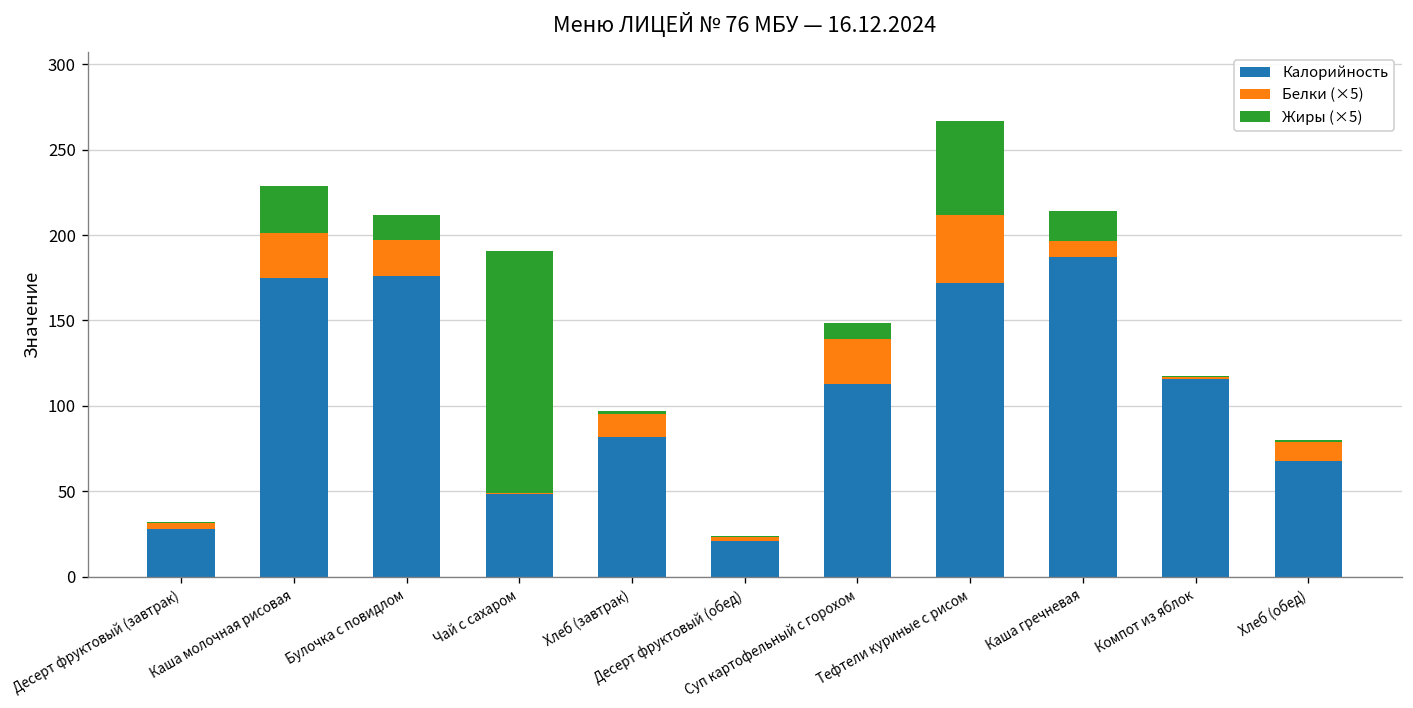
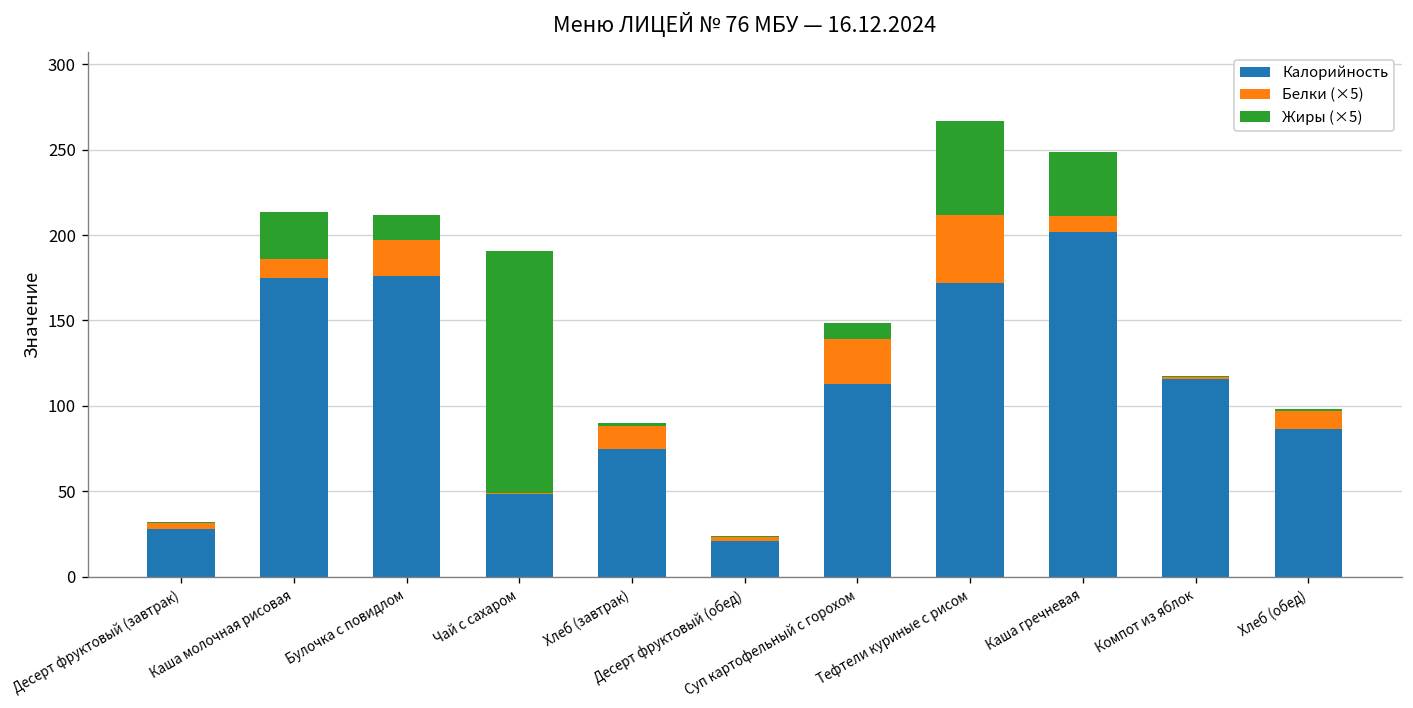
  {
    "Калорийность": {
      "Десерт фруктовый (завтрак)": 28,
      "Каша молочная рисовая": 175,
      "Булочка с повидлом": 176,
      "Чай с сахаром": 49,
-     "Хлеб (завтрак)": 82,
+     "Хлеб (завтрак)": 75,
      "Десерт фруктовый (обед)": 21,
      "Суп картофельный с горохом": 113,
      "Тефтели куриные с рисом": 172,
-     "Каша гречневая": 187,
+     "Каша гречневая": 202,
      "Компот из яблок": 116,
-     "Хлеб (обед)": 68
+     "Хлеб (обед)": 86
    },
    "Белки (×5)": {
      "Десерт фруктовый (завтрак)": 3,
-     "Каша молочная рисовая": 26,
+     "Каша молочная рисовая": 11,
      "Булочка с повидлом": 21,
      "Хлеб (завтрак)": 13,
      "Десерт фруктовый (обед)": 2,
      "Суп картофельный с горохом": 26,
      "Тефтели куриные с рисом": 40,
      "Каша гречневая": 9,
      "Хлеб (обед)": 11
    },
    "Жиры (×5)": {
      "Каша молочная рисовая": 28,
      "Булочка с повидлом": 14,
      "Чай с сахаром": 142,
      "Суп картофельный с горохом": 9,
      "Тефтели куриные с рисом": 55,
-     "Каша гречневая": 18
+     "Каша гречневая": 38
    }
  }
